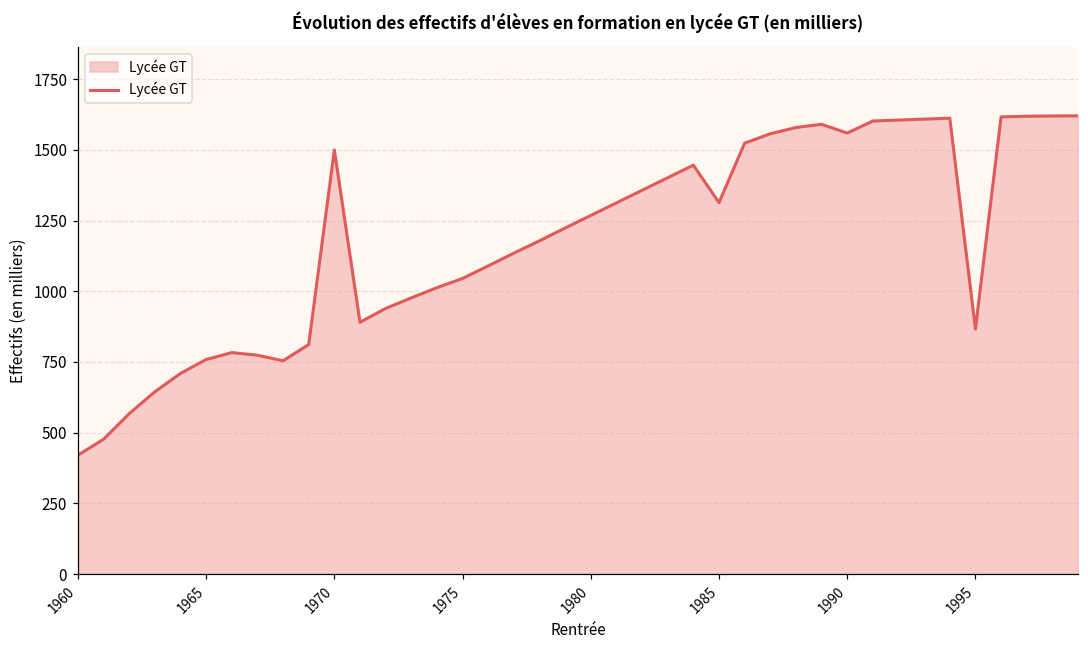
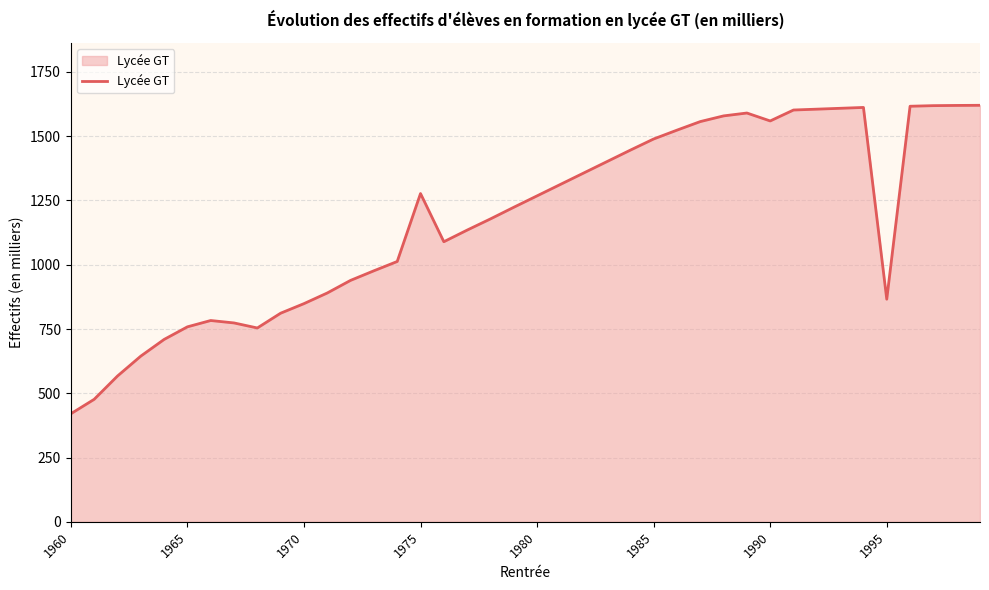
  {
    "1960": 420,
    "1965": 760,
-   "1970": 1500,
-   "1975": 1050,
+   "1970": 850,
+   "1975": 1280,
    "1980": 1270,
-   "1985": 1310,
+   "1985": 1490,
    "1990": 1560,
    "1995": 870
  }
